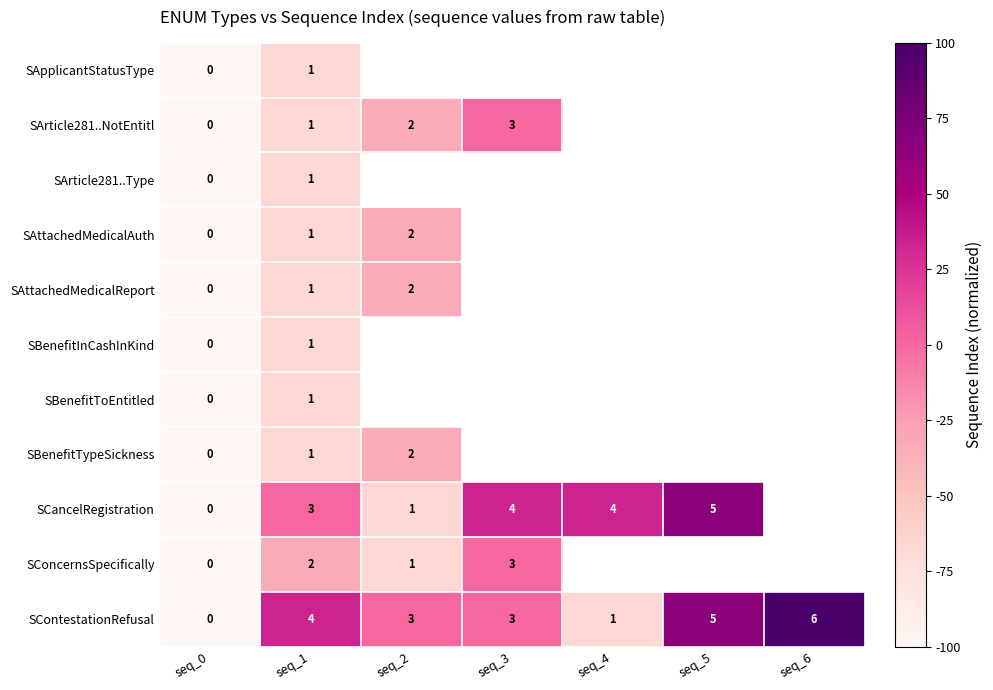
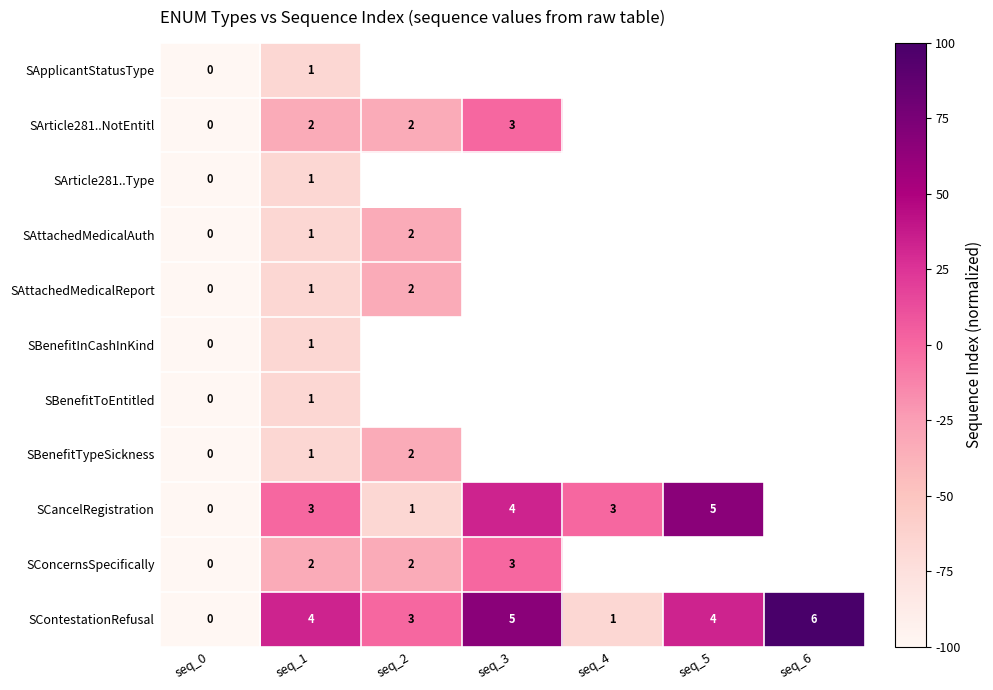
  {
    "SApplicantStatusType": {
      "seq_0": 0,
      "seq_1": 1
    },
    "SArticle281..NotEntitl": {
      "seq_0": 0,
-     "seq_1": 1,
+     "seq_1": 2,
      "seq_2": 2,
      "seq_3": 3
    },
    "SArticle281..Type": {
      "seq_0": 0,
      "seq_1": 1
    },
    "SAttachedMedicalAuth": {
      "seq_0": 0,
      "seq_1": 1,
      "seq_2": 2
    },
    "SAttachedMedicalReport": {
      "seq_0": 0,
      "seq_1": 1,
      "seq_2": 2
    },
    "SBenefitInCashInKind": {
      "seq_0": 0,
      "seq_1": 1
    },
    "SBenefitToEntitled": {
      "seq_0": 0,
      "seq_1": 1
    },
    "SBenefitTypeSickness": {
      "seq_0": 0,
      "seq_1": 1,
      "seq_2": 2
    },
    "SCancelRegistration": {
      "seq_0": 0,
      "seq_1": 3,
      "seq_2": 1,
      "seq_3": 4,
-     "seq_4": 4,
+     "seq_4": 3,
      "seq_5": 5
    },
    "SConcernsSpecifically": {
      "seq_0": 0,
      "seq_1": 2,
-     "seq_2": 1,
+     "seq_2": 2,
      "seq_3": 3
    },
    "SContestationRefusal": {
      "seq_0": 0,
      "seq_1": 4,
      "seq_2": 3,
-     "seq_3": 3,
+     "seq_3": 5,
      "seq_4": 1,
-     "seq_5": 5,
+     "seq_5": 4,
      "seq_6": 6
    }
  }
